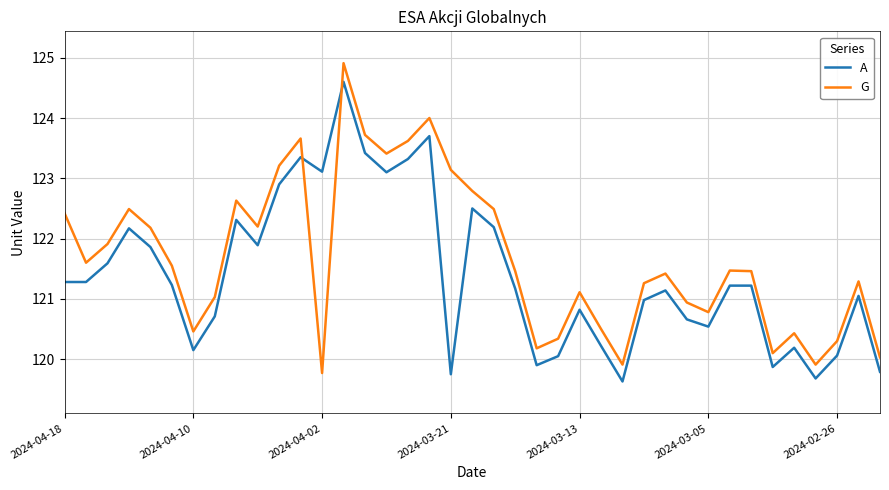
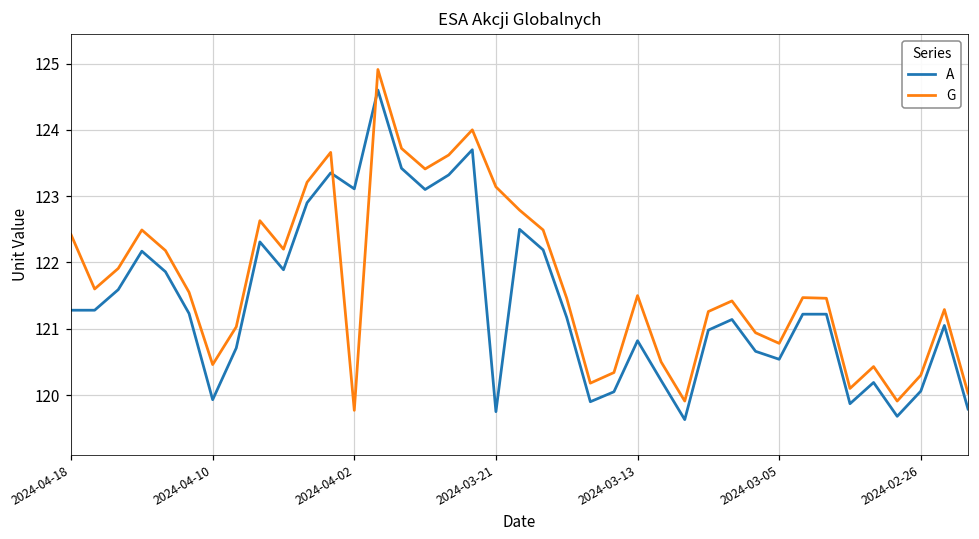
  {
    "A": {
      "2024-04-18": 121.3,
-     "2024-04-10": 120.2,
+     "2024-04-10": 119.9,
      "2024-04-02": 123.1,
      "2024-03-21": 119.8,
      "2024-03-13": 120.8,
      "2024-03-05": 120.5,
      "2024-02-26": 120.1
    },
    "G": {
      "2024-04-18": 122.4,
      "2024-04-10": 120.5,
      "2024-04-02": 119.8,
      "2024-03-21": 123.1,
-     "2024-03-13": 121.1,
+     "2024-03-13": 121.5,
      "2024-03-05": 120.8,
      "2024-02-26": 120.3
    }
  }
